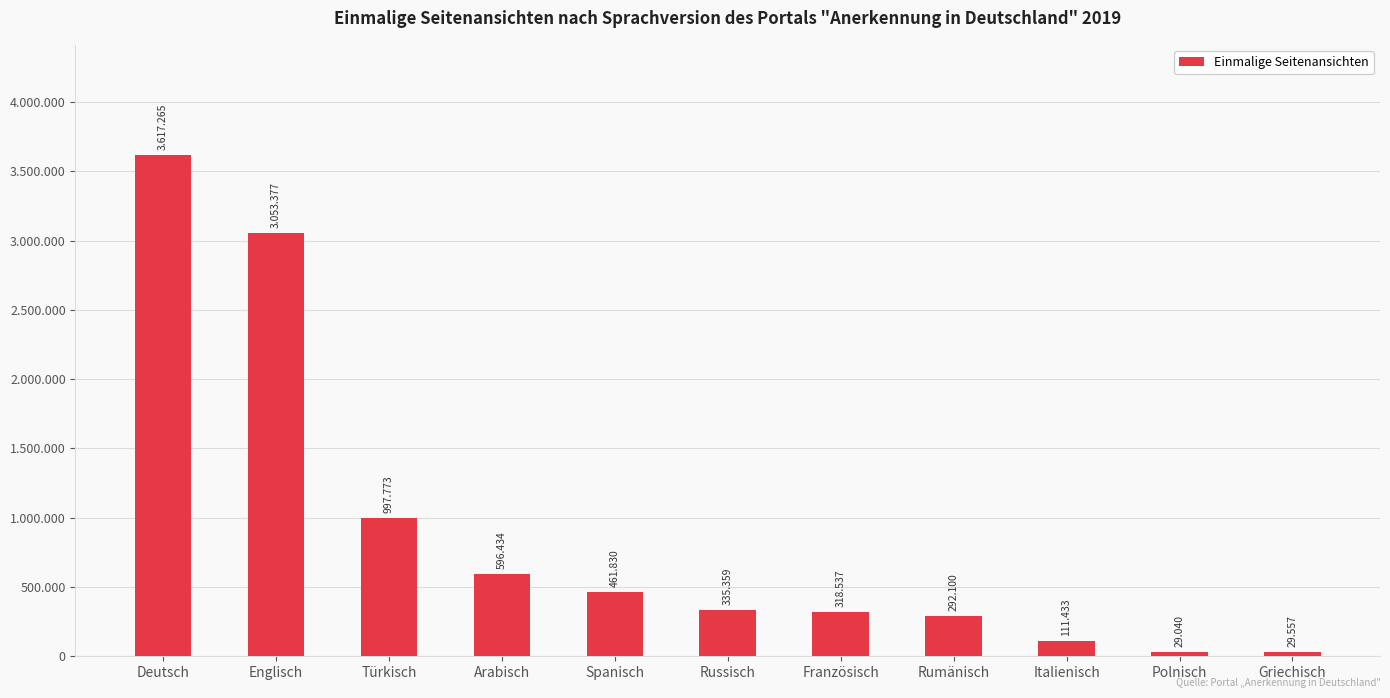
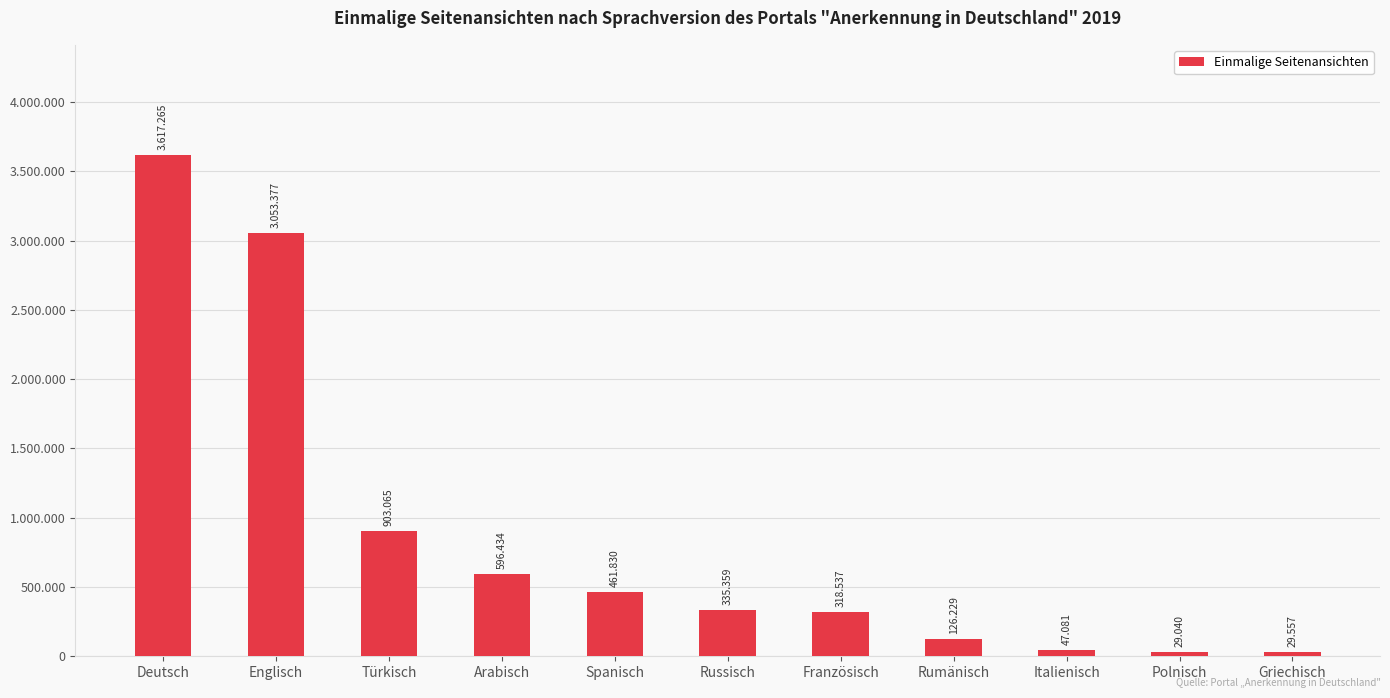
  {
-   "Türkisch": 997.773,
-   "Rumänisch": 292.100,
-   "Italienisch": 111.433
+   "Türkisch": 903.065,
+   "Rumänisch": 126.229,
+   "Italienisch": 47.081
  }
